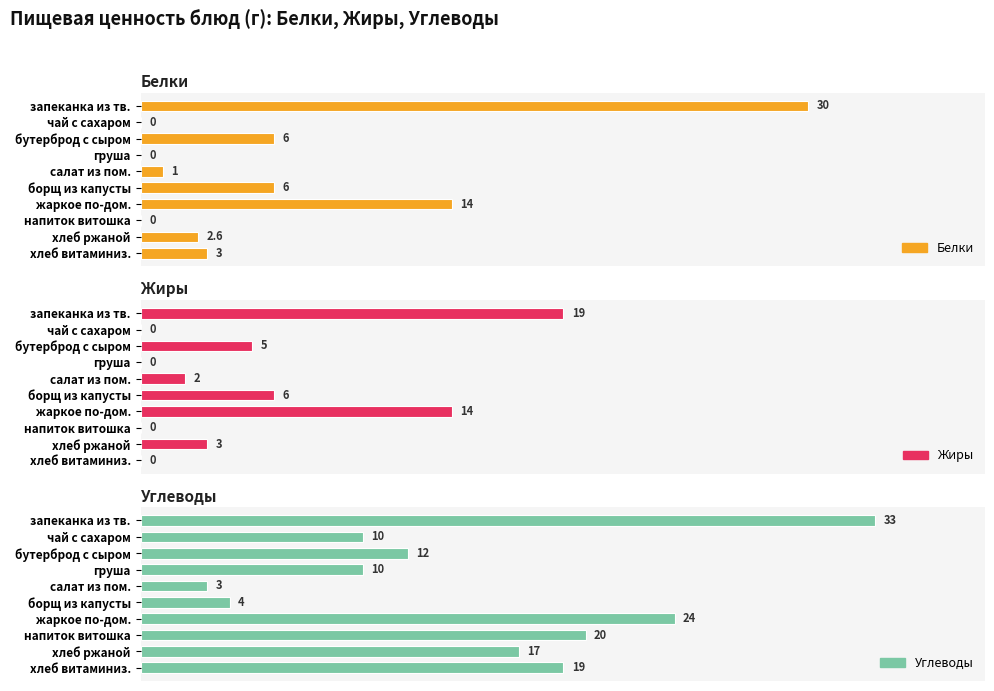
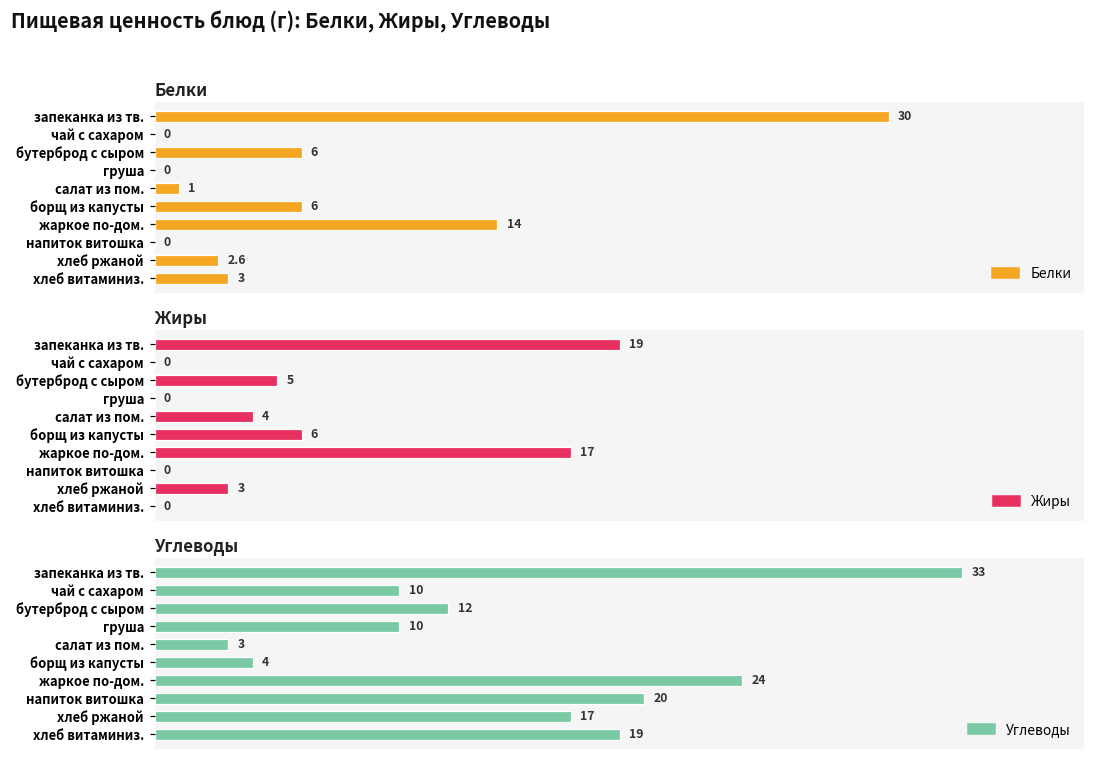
  {
    "Белки": {
      "запеканка из тв.": 30,
      "чай с сахаром": 0,
      "бутерброд с сыром": 6,
      "груша": 0,
      "салат из пом.": 1,
      "борщ из капусты": 6,
      "жаркое по-дом.": 14,
      "напиток витошка": 0,
      "хлеб ржаной": 2.6,
      "хлеб витаминиз.": 3
    },
    "Жиры": {
      "запеканка из тв.": 19,
      "чай с сахаром": 0,
      "бутерброд с сыром": 5,
      "груша": 0,
-     "салат из пом.": 2,
+     "салат из пом.": 4,
      "борщ из капусты": 6,
-     "жаркое по-дом.": 14,
+     "жаркое по-дом.": 17,
      "напиток витошка": 0,
      "хлеб ржаной": 3,
      "хлеб витаминиз.": 0
    },
    "Углеводы": {
      "запеканка из тв.": 33,
      "чай с сахаром": 10,
      "бутерброд с сыром": 12,
      "груша": 10,
      "салат из пом.": 3,
      "борщ из капусты": 4,
      "жаркое по-дом.": 24,
      "напиток витошка": 20,
      "хлеб ржаной": 17,
      "хлеб витаминиз.": 19
    }
  }
